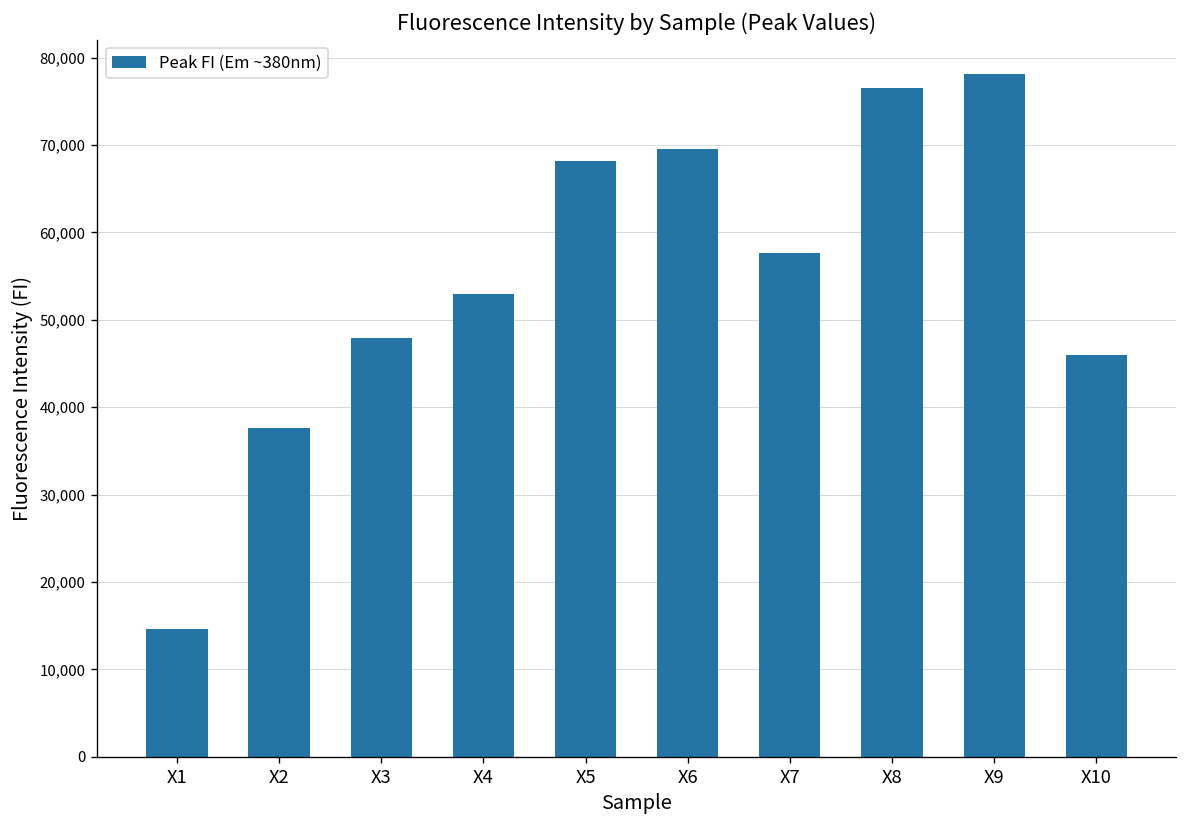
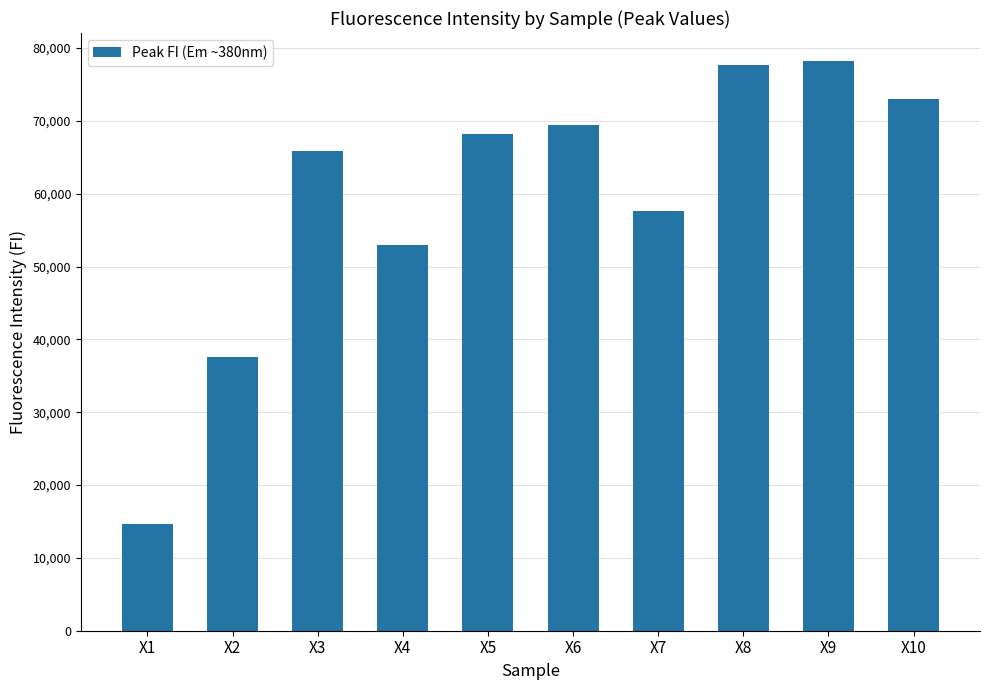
  {
    "X1": "15,000",
    "X2": "38,000",
-   "X3": "48,000",
+   "X3": "66,000",
    "X4": "53,000",
    "X5": "68,000",
    "X6": "69,000",
    "X7": "58,000",
-   "X8": "77,000",
+   "X8": "78,000",
    "X9": "78,000",
-   "X10": "46,000"
+   "X10": "73,000"
  }
